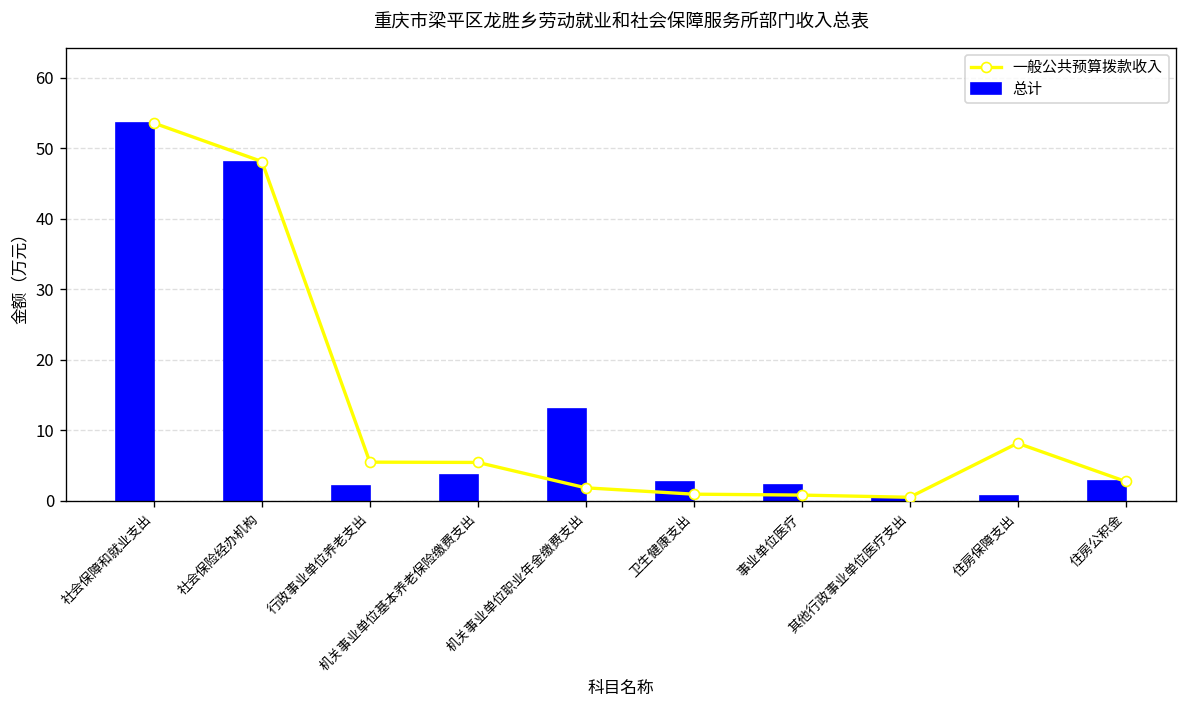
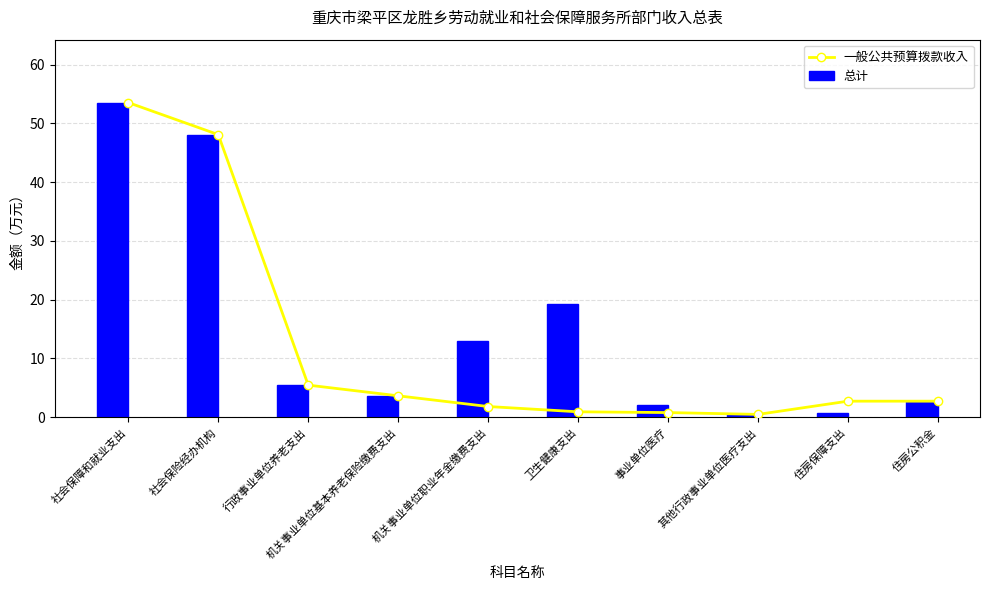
  {
    "总计": {
      "社会保障和就业支出": 54,
      "社会保险经办机构": 48,
-     "行政事业单位养老支出": 2,
+     "行政事业单位养老支出": 5,
      "机关事业单位基本养老保险缴费支出": 4,
      "机关事业单位职业年金缴费支出": 13,
-     "卫生健康支出": 3,
+     "卫生健康支出": 19,
      "事业单位医疗": 2,
      "其他行政事业单位医疗支出": 0,
      "住房保障支出": 1,
      "住房公积金": 3
    },
    "一般公共预算拨款收入": {
      "社会保障和就业支出": 54,
      "社会保险经办机构": 48,
      "行政事业单位养老支出": 5,
-     "机关事业单位基本养老保险缴费支出": 5,
+     "机关事业单位基本养老保险缴费支出": 4,
      "机关事业单位职业年金缴费支出": 2,
      "卫生健康支出": 1,
      "事业单位医疗": 1,
      "其他行政事业单位医疗支出": 0,
-     "住房保障支出": 8,
+     "住房保障支出": 3,
      "住房公积金": 3
    }
  }
